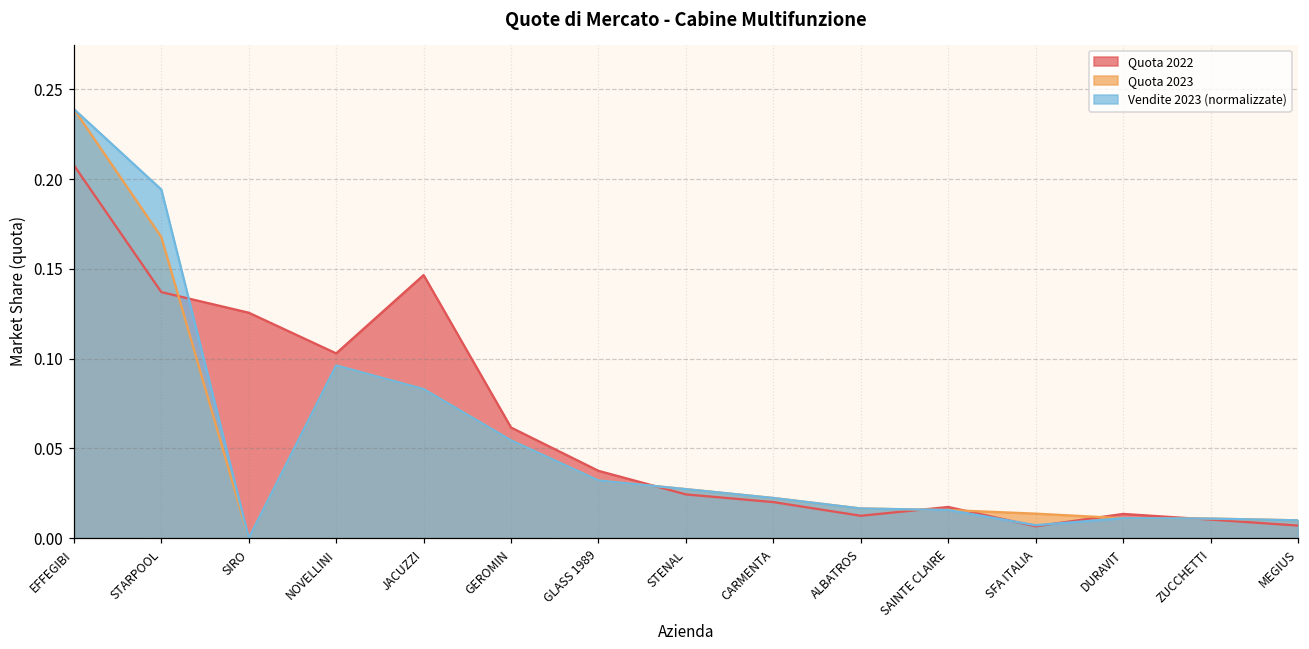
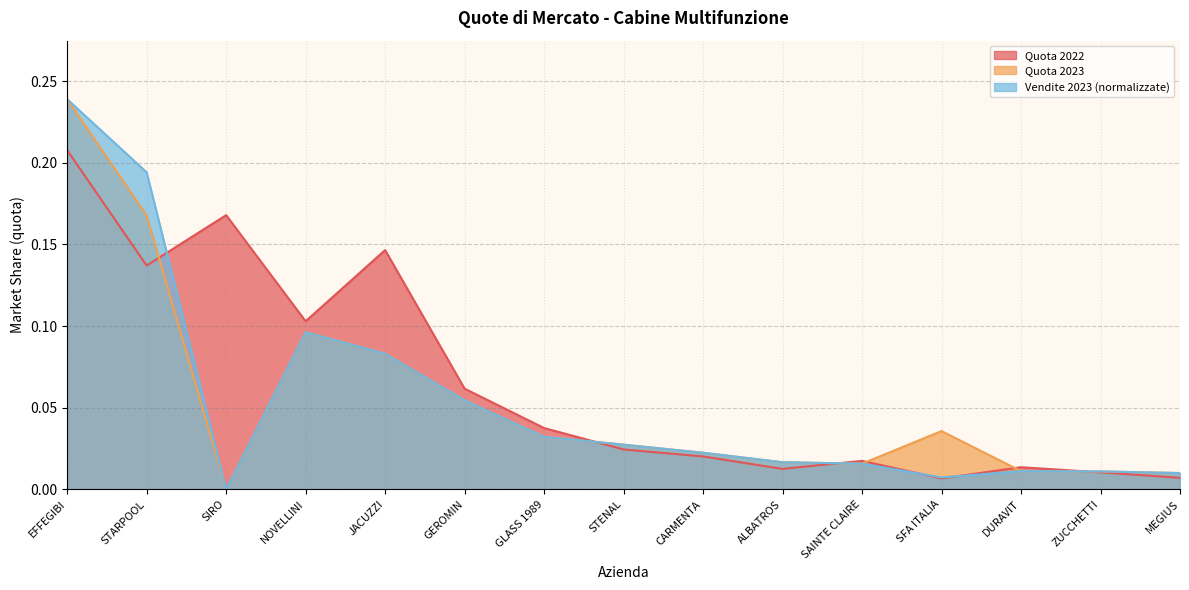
  {
    "Quota 2022": {
      "EFFEGIBI": 0.208,
      "STARPOOL": 0.137,
-     "SIRO": 0.126,
+     "SIRO": 0.168,
      "NOVELLINI": 0.103,
      "JACUZZI": 0.147,
      "GEROMIN": 0.062,
      "GLASS 1989": 0.038,
      "STENAL": 0.024,
      "CARMENTA": 0.020,
      "ALBATROS": 0.012,
      "SAINTE CLAIRE": 0.017,
      "DURAVIT": 0.014,
      "MEGIUS": 0.007
    },
    "Quota 2023": {
      "STARPOOL": 0.168,
-     "SFA ITALIA": 0.014
+     "SFA ITALIA": 0.036
    },
    "Vendite 2023 (normalizzate)": {
      "STARPOOL": 0.194
    }
  }
